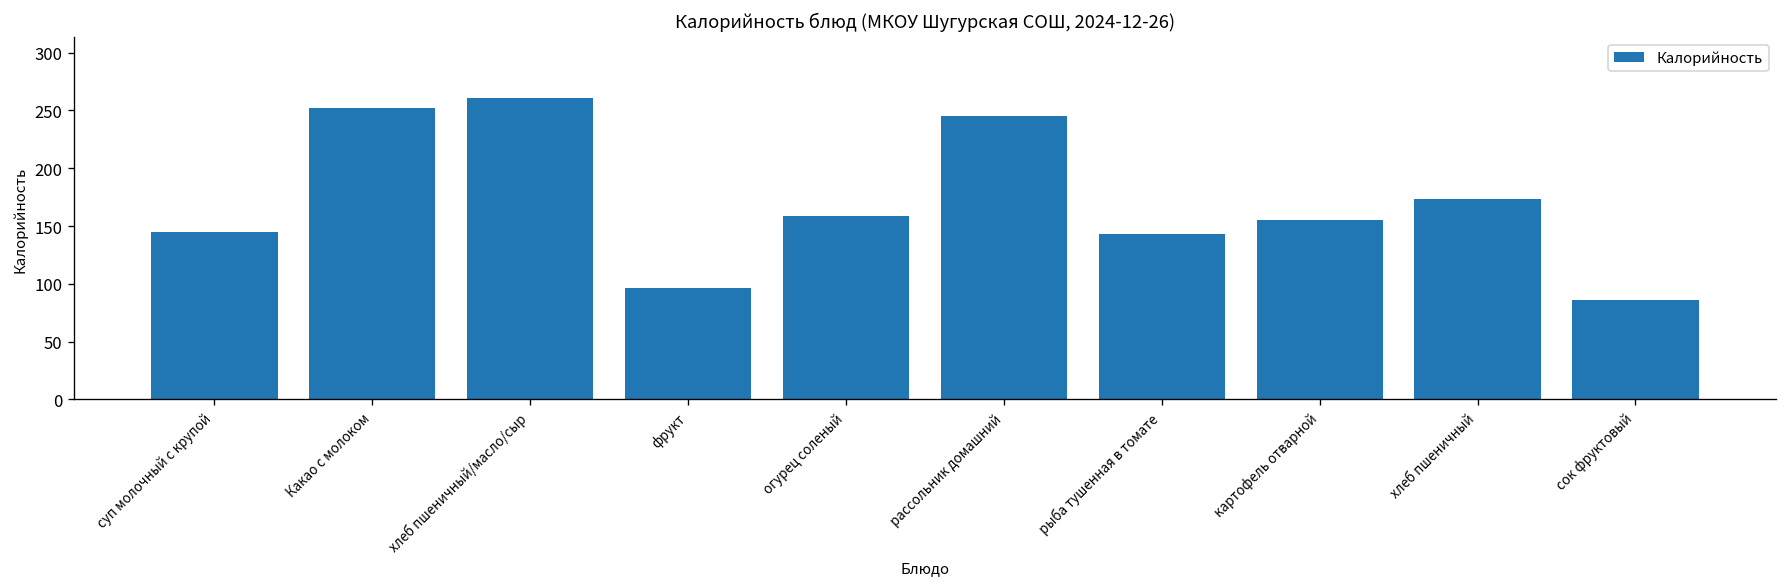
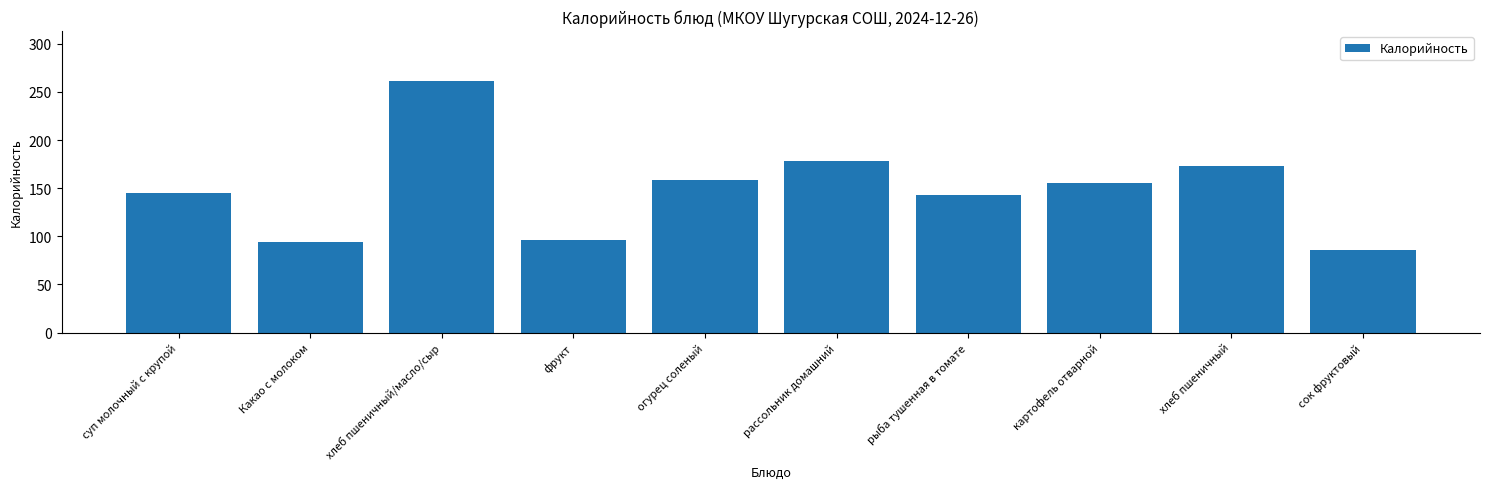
  {
    "суп молочный с крупой": 150,
-   "Какао с молоком": 250,
+   "Какао с молоком": 90,
    "хлеб пшеничный/масло/сыр": 260,
    "фрукт": 100,
    "огурец соленый": 160,
-   "рассольник домашний": 250,
+   "рассольник домашний": 180,
    "рыба тушенная в томате": 140,
    "картофель отварной": 160,
    "хлеб пшеничный": 170,
    "сок фруктовый": 90
  }
